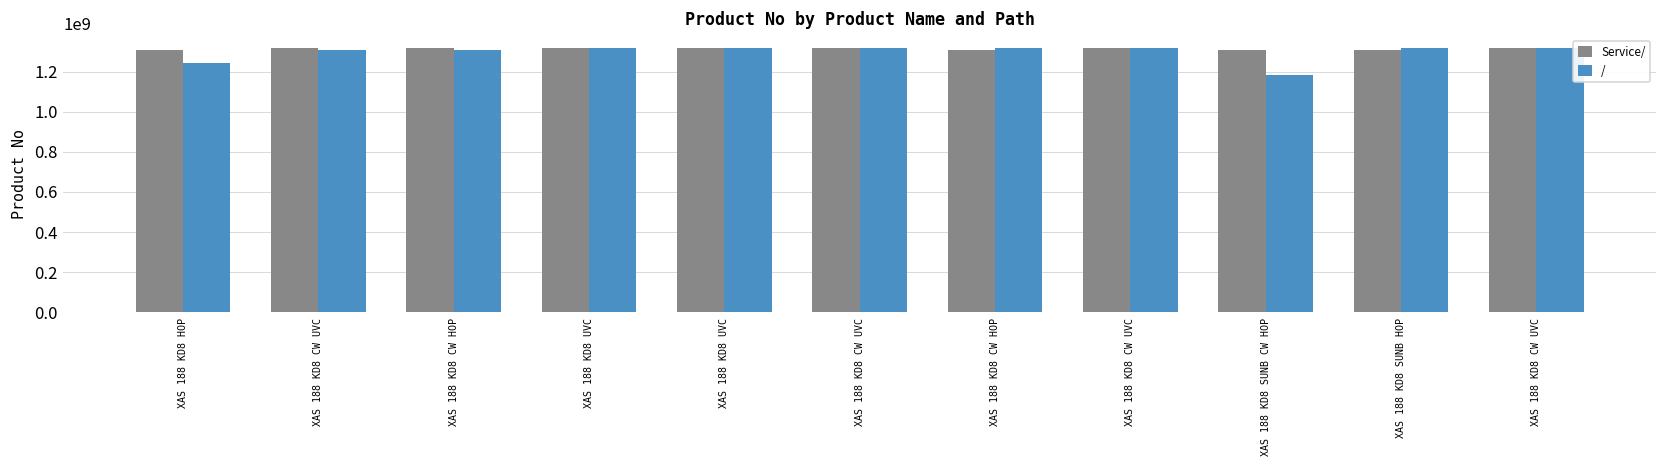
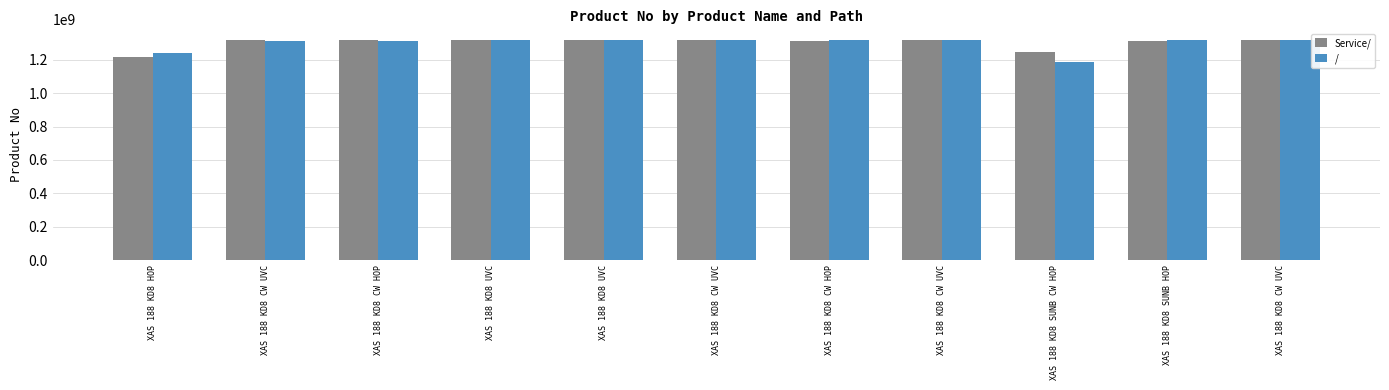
  {
    "Service/": {
-     "XAS 188 KD8 HOP": 1310000000,
-     "XAS 188 KD8 SUNB CW HOP": 1310000000,
+     "XAS 188 KD8 HOP": 1220000000,
+     "XAS 188 KD8 SUNB CW HOP": 1240000000,
      "XAS 188 KD8 SUNB HOP": 1310000000
    },
    "/": {
      "XAS 188 KD8 HOP": 1240000000,
      "XAS 188 KD8 SUNB CW HOP": 1180000000,
      "XAS 188 KD8 SUNB HOP": 1320000000
    }
  }
